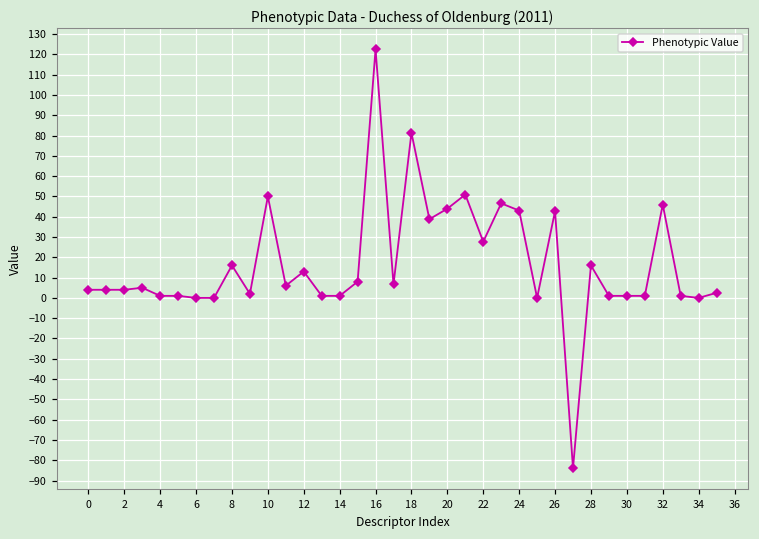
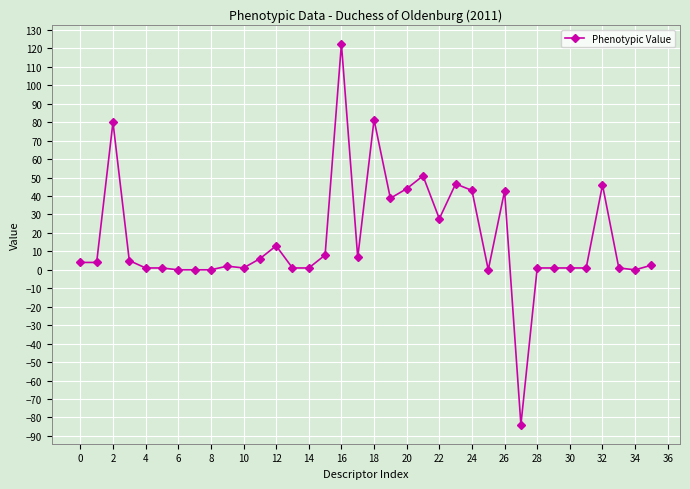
  {
    "0": 4,
-   "2": 4,
+   "2": 80,
    "4": 1,
    "6": 0,
-   "8": 16,
-   "10": 50,
+   "8": 0,
+   "10": 1,
    "12": 13,
    "14": 1,
    "16": 122,
    "18": 81,
    "20": 44,
    "22": 28,
    "24": 43,
    "26": 43,
-   "28": 16,
+   "28": 1,
    "30": 1,
    "32": 46,
    "34": 0
  }
